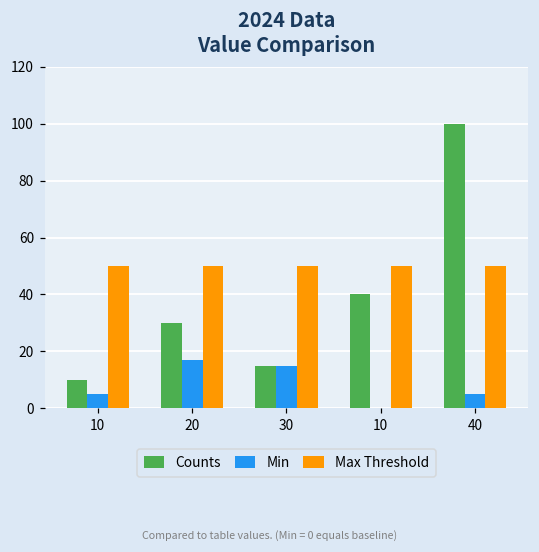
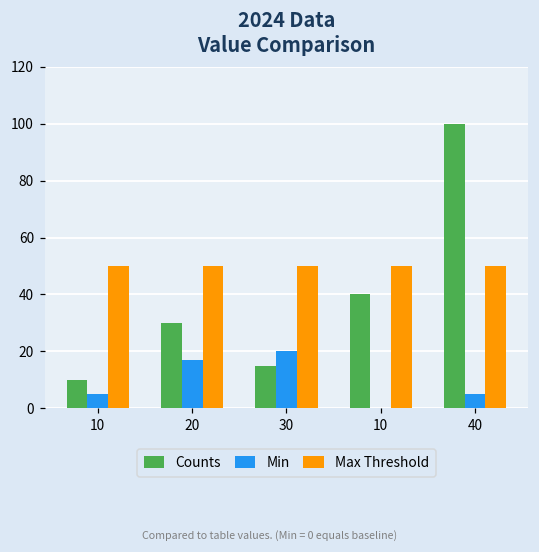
  {
    "Counts": {
      "20": 30,
      "30": 15,
      "40": 100
    },
    "Min": {
      "20": 17,
-     "30": 15,
+     "30": 20,
      "40": 5
    },
    "Max Threshold": {
      "20": 50,
      "30": 50,
      "40": 50
    }
  }
